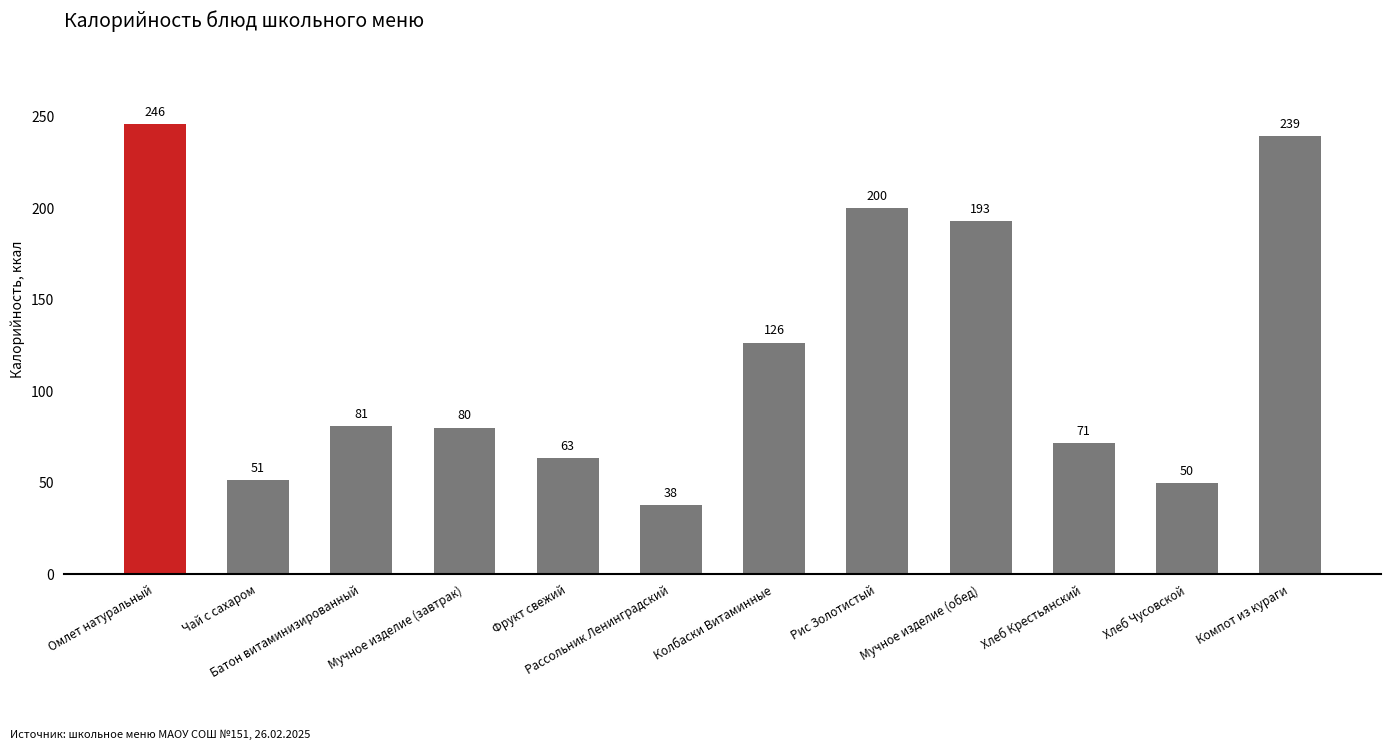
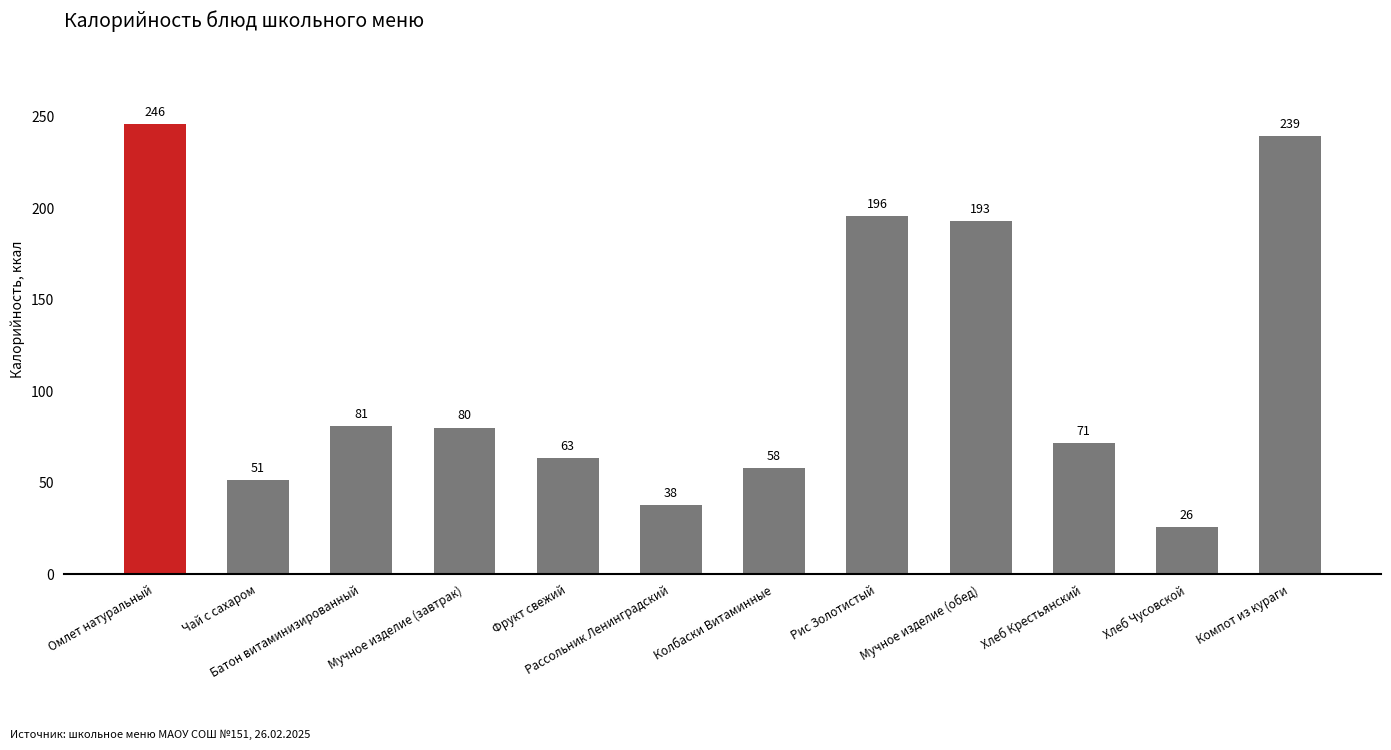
  {
    "Омлет натуральный": 246,
    "Чай с сахаром": 51,
    "Батон витаминизированный": 81,
    "Мучное изделие (завтрак)": 80,
    "Фрукт свежий": 63,
    "Рассольник Ленинградский": 38,
-   "Колбаски Витаминные": 126,
-   "Рис Золотистый": 200,
+   "Колбаски Витаминные": 58,
+   "Рис Золотистый": 196,
    "Мучное изделие (обед)": 193,
    "Хлеб Крестьянский": 71,
-   "Хлеб Чусовской": 50,
+   "Хлеб Чусовской": 26,
    "Компот из кураги": 239
  }
